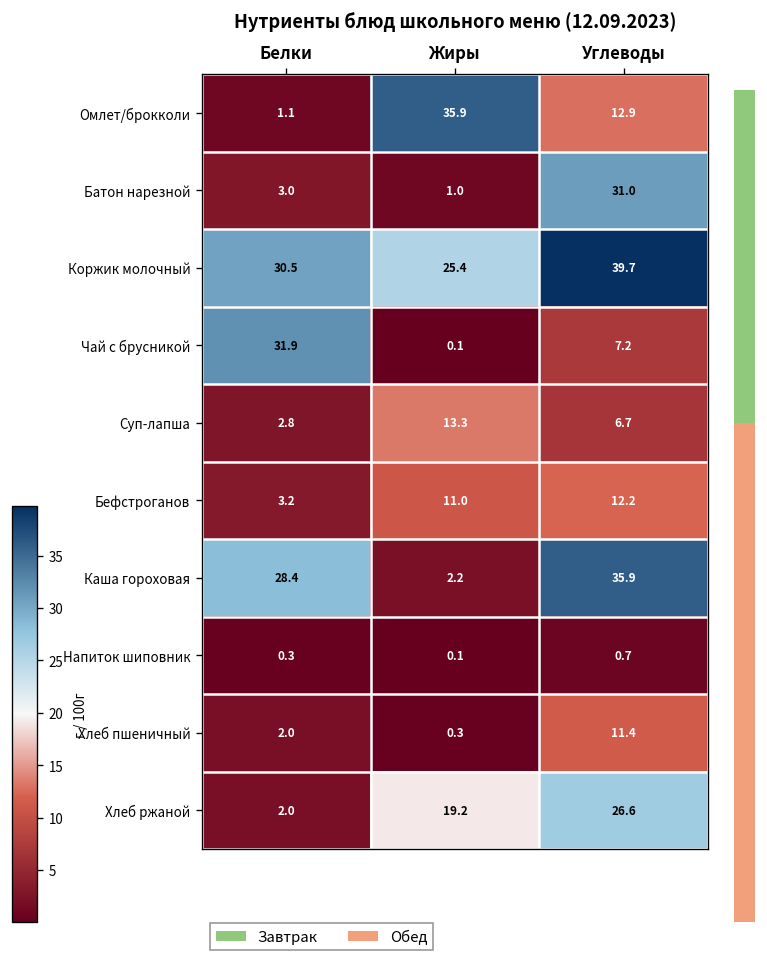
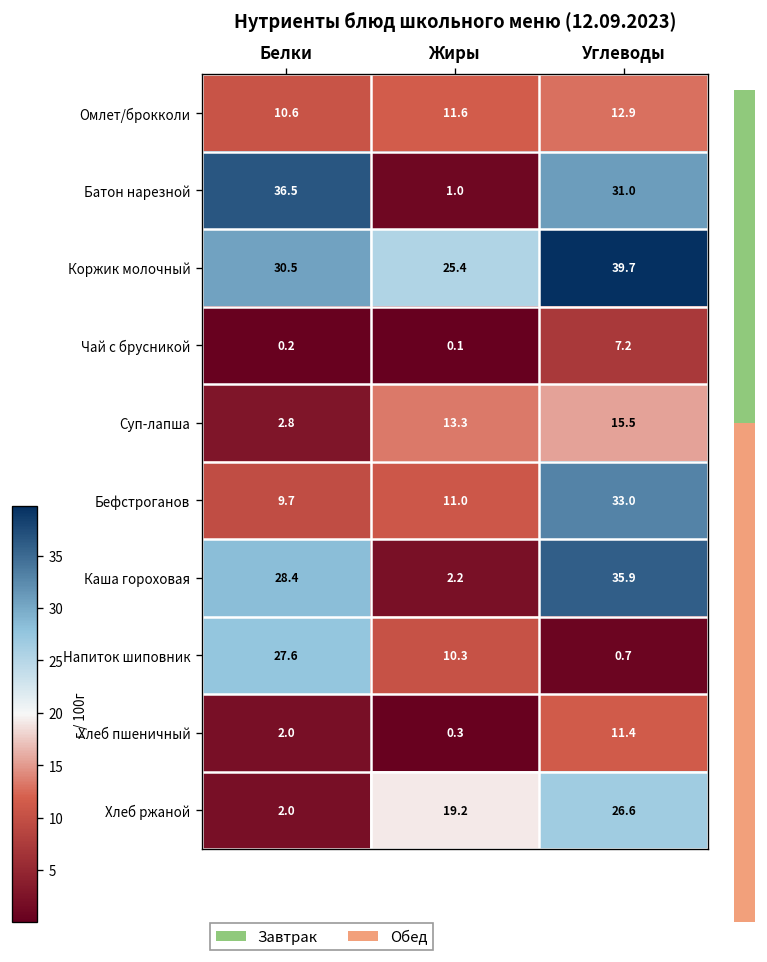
  {
    "Омлет/брокколи": {
-     "Белки": 1.1,
-     "Жиры": 35.9,
+     "Белки": 10.6,
+     "Жиры": 11.6,
      "Углеводы": 12.9
    },
    "Батон нарезной": {
-     "Белки": 3.0,
+     "Белки": 36.5,
      "Жиры": 1.0,
      "Углеводы": 31.0
    },
    "Коржик молочный": {
      "Белки": 30.5,
      "Жиры": 25.4,
      "Углеводы": 39.7
    },
    "Чай с брусникой": {
-     "Белки": 31.9,
+     "Белки": 0.2,
      "Жиры": 0.1,
      "Углеводы": 7.2
    },
    "Суп-лапша": {
      "Белки": 2.8,
      "Жиры": 13.3,
-     "Углеводы": 6.7
+     "Углеводы": 15.5
    },
    "Бефстроганов": {
-     "Белки": 3.2,
+     "Белки": 9.7,
      "Жиры": 11.0,
-     "Углеводы": 12.2
+     "Углеводы": 33.0
    },
    "Каша гороховая": {
      "Белки": 28.4,
      "Жиры": 2.2,
      "Углеводы": 35.9
    },
    "Напиток шиповник": {
-     "Белки": 0.3,
-     "Жиры": 0.1,
+     "Белки": 27.6,
+     "Жиры": 10.3,
      "Углеводы": 0.7
    },
    "Хлеб пшеничный": {
      "Белки": 2.0,
      "Жиры": 0.3,
      "Углеводы": 11.4
    },
    "Хлеб ржаной": {
      "Белки": 2.0,
      "Жиры": 19.2,
      "Углеводы": 26.6
    }
  }
